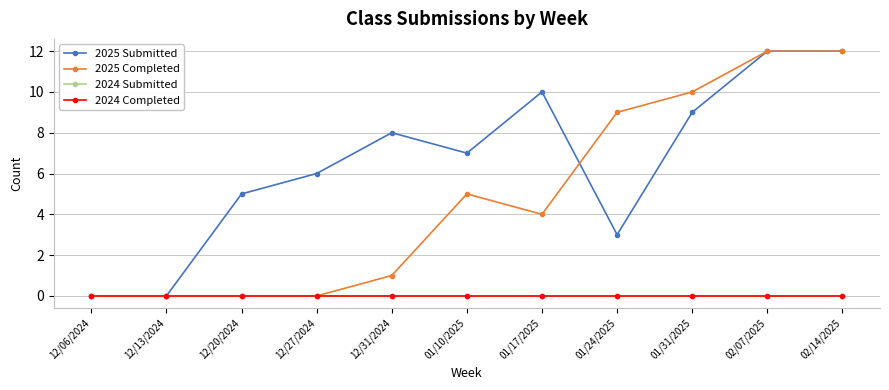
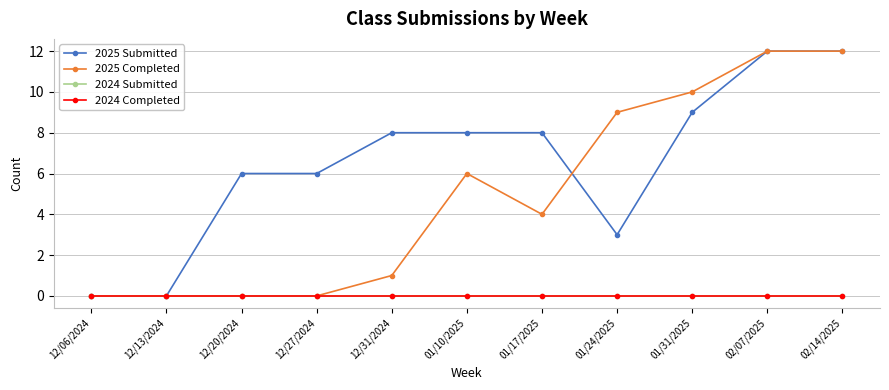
  {
    "2025 Submitted": {
-     "12/20/2024": 5,
+     "12/20/2024": 6,
      "12/27/2024": 6,
      "12/31/2024": 8,
-     "01/10/2025": 7,
-     "01/17/2025": 10,
+     "01/10/2025": 8,
+     "01/17/2025": 8,
      "01/24/2025": 3,
      "01/31/2025": 9
    },
    "2025 Completed": {
      "12/31/2024": 1,
-     "01/10/2025": 5,
+     "01/10/2025": 6,
      "01/17/2025": 4,
      "01/24/2025": 9,
      "01/31/2025": 10
    },
    "2024 Completed": {
      "12/31/2024": 0,
      "01/10/2025": 0,
      "01/17/2025": 0,
      "01/24/2025": 0,
      "01/31/2025": 0,
      "02/07/2025": 0,
      "02/14/2025": 0
    }
  }
